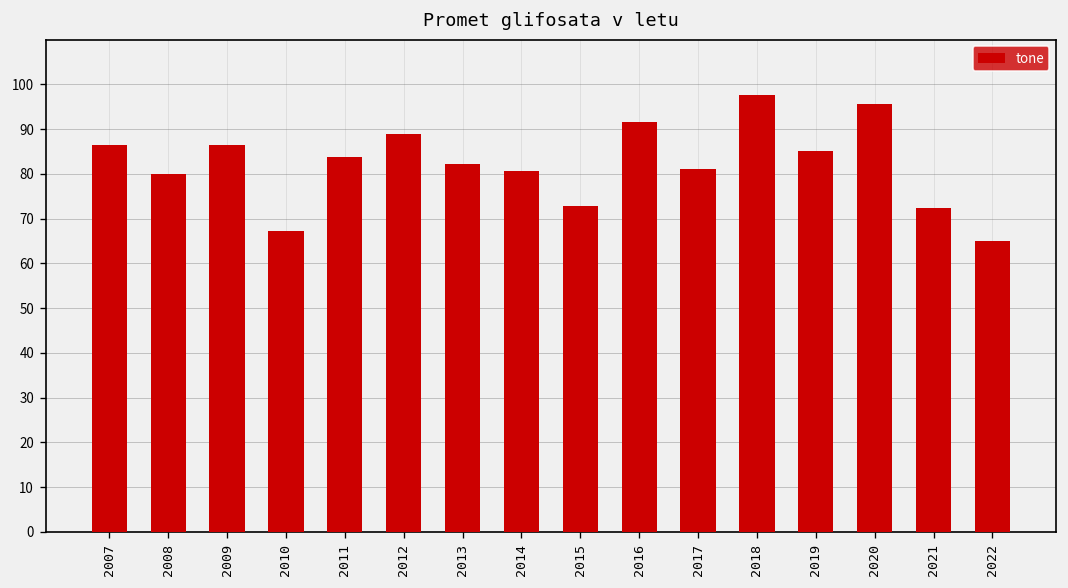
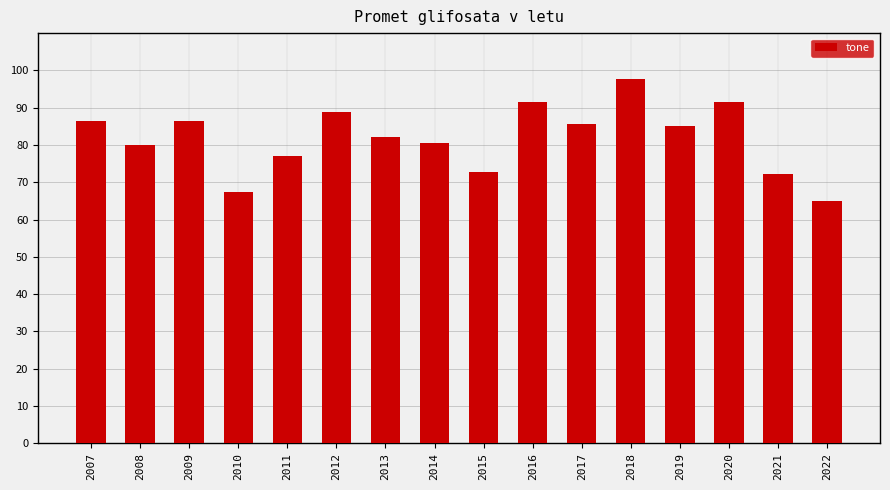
  {
    "2007": 86,
    "2008": 80,
    "2009": 86,
    "2010": 67,
-   "2011": 84,
+   "2011": 77,
    "2012": 89,
    "2013": 82,
    "2014": 81,
    "2015": 73,
    "2016": 92,
-   "2017": 81,
+   "2017": 86,
    "2018": 98,
    "2019": 85,
-   "2020": 96,
+   "2020": 92,
    "2021": 72,
    "2022": 65
  }
